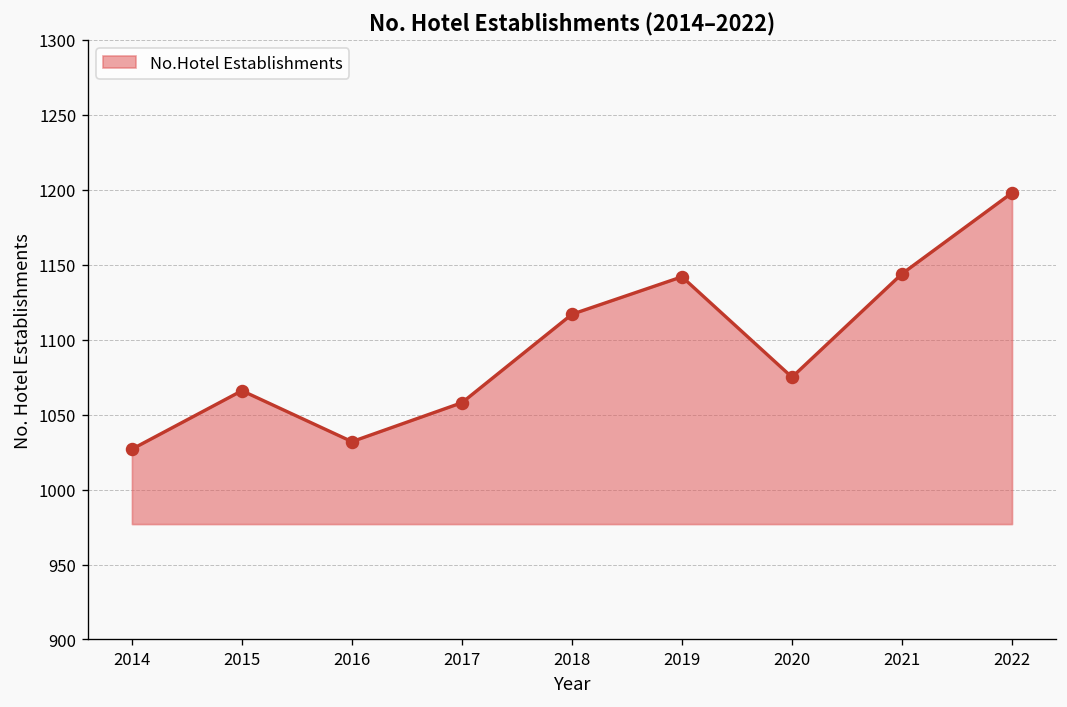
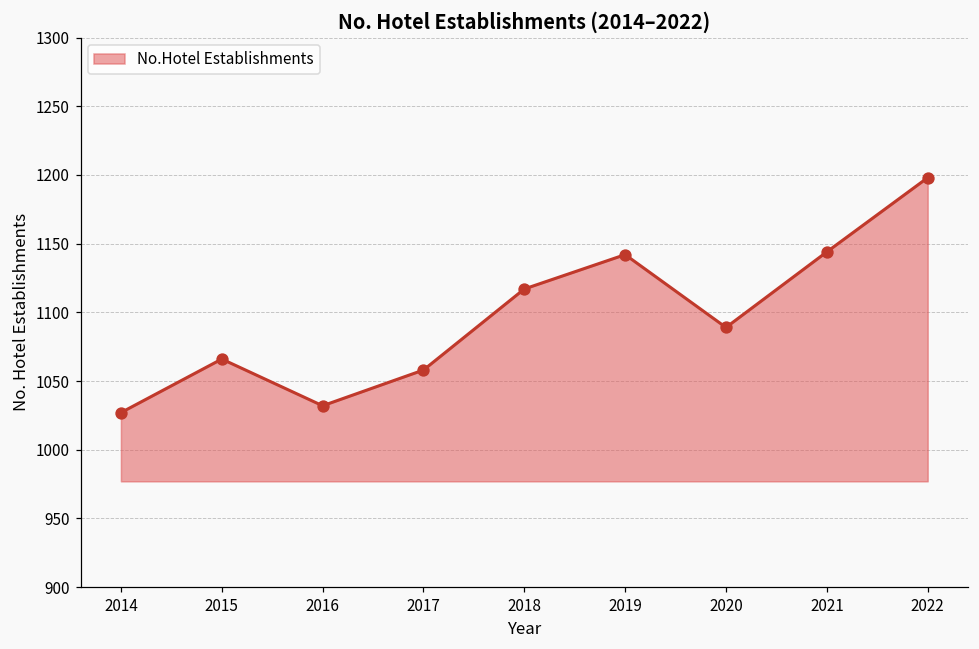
  {
    "2014": 1027,
    "2015": 1066,
    "2016": 1032,
    "2017": 1058,
    "2018": 1117,
    "2019": 1142,
-   "2020": 1075,
+   "2020": 1089,
    "2021": 1144,
    "2022": 1198
  }
